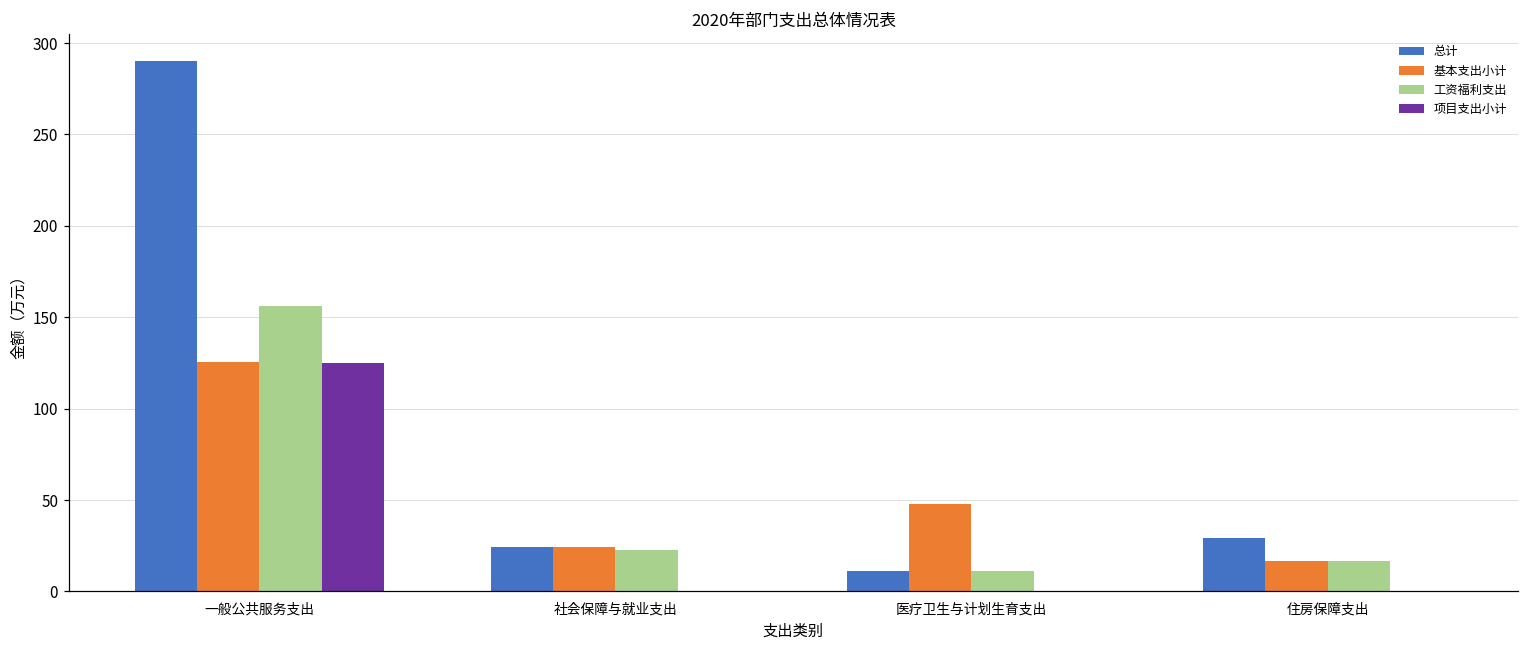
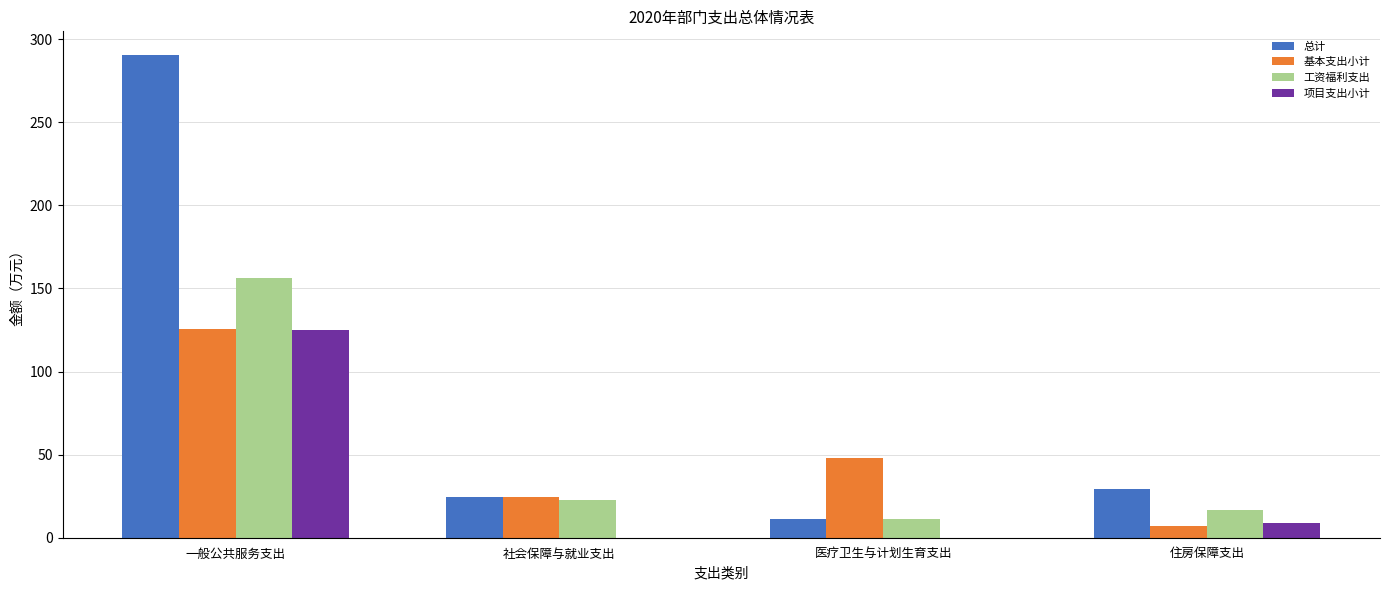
  {
    "总计": {
      "一般公共服务支出": 290,
      "社会保障与就业支出": 24,
      "医疗卫生与计划生育支出": 11,
      "住房保障支出": 29
    },
    "基本支出小计": {
      "一般公共服务支出": 126,
      "社会保障与就业支出": 24,
      "医疗卫生与计划生育支出": 48,
-     "住房保障支出": 17
+     "住房保障支出": 7
    },
    "工资福利支出": {
      "一般公共服务支出": 156,
      "社会保障与就业支出": 23,
      "医疗卫生与计划生育支出": 11,
      "住房保障支出": 17
    },
    "项目支出小计": {
      "一般公共服务支出": 125,
      "社会保障与就业支出": 0,
      "医疗卫生与计划生育支出": 0,
-     "住房保障支出": 0
+     "住房保障支出": 9
    }
  }
